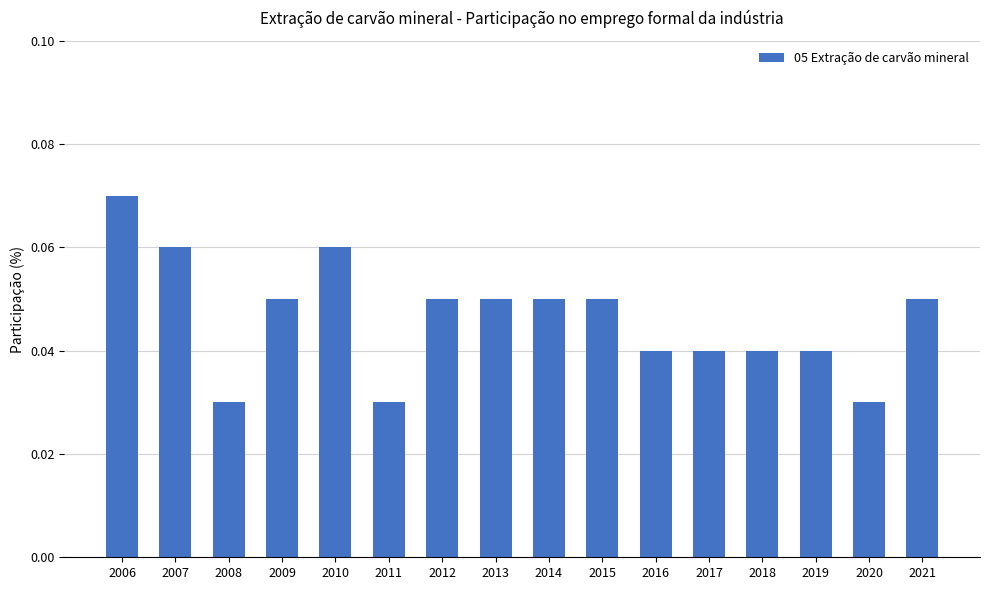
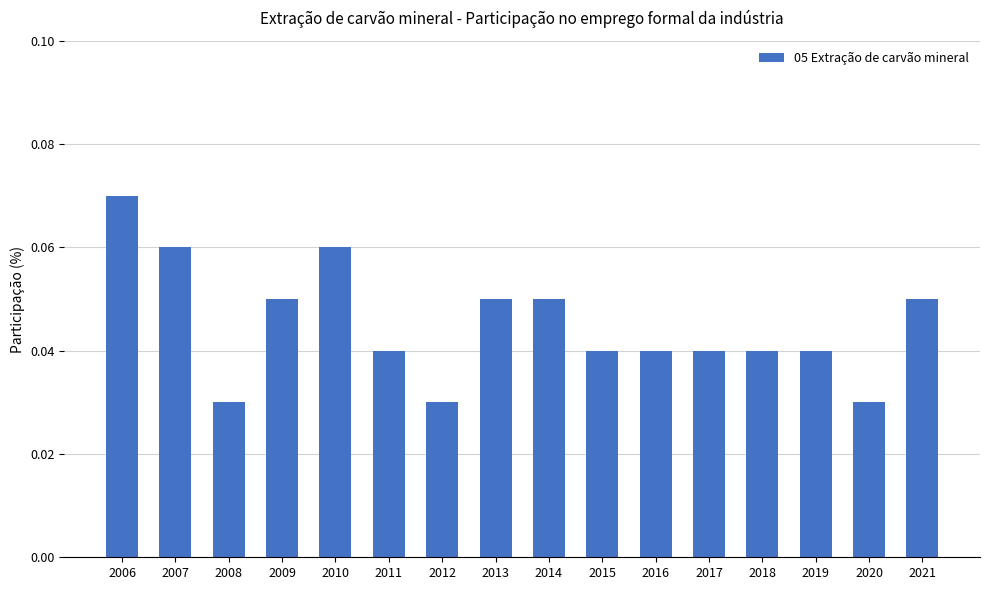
  {
    "2006": 0.07,
    "2007": 0.06,
    "2008": 0.03,
    "2009": 0.05,
    "2010": 0.06,
-   "2011": 0.03,
-   "2012": 0.05,
+   "2011": 0.04,
+   "2012": 0.03,
    "2013": 0.05,
    "2014": 0.05,
-   "2015": 0.05,
+   "2015": 0.04,
    "2016": 0.04,
    "2017": 0.04,
    "2018": 0.04,
    "2019": 0.04,
    "2020": 0.03,
    "2021": 0.05
  }
